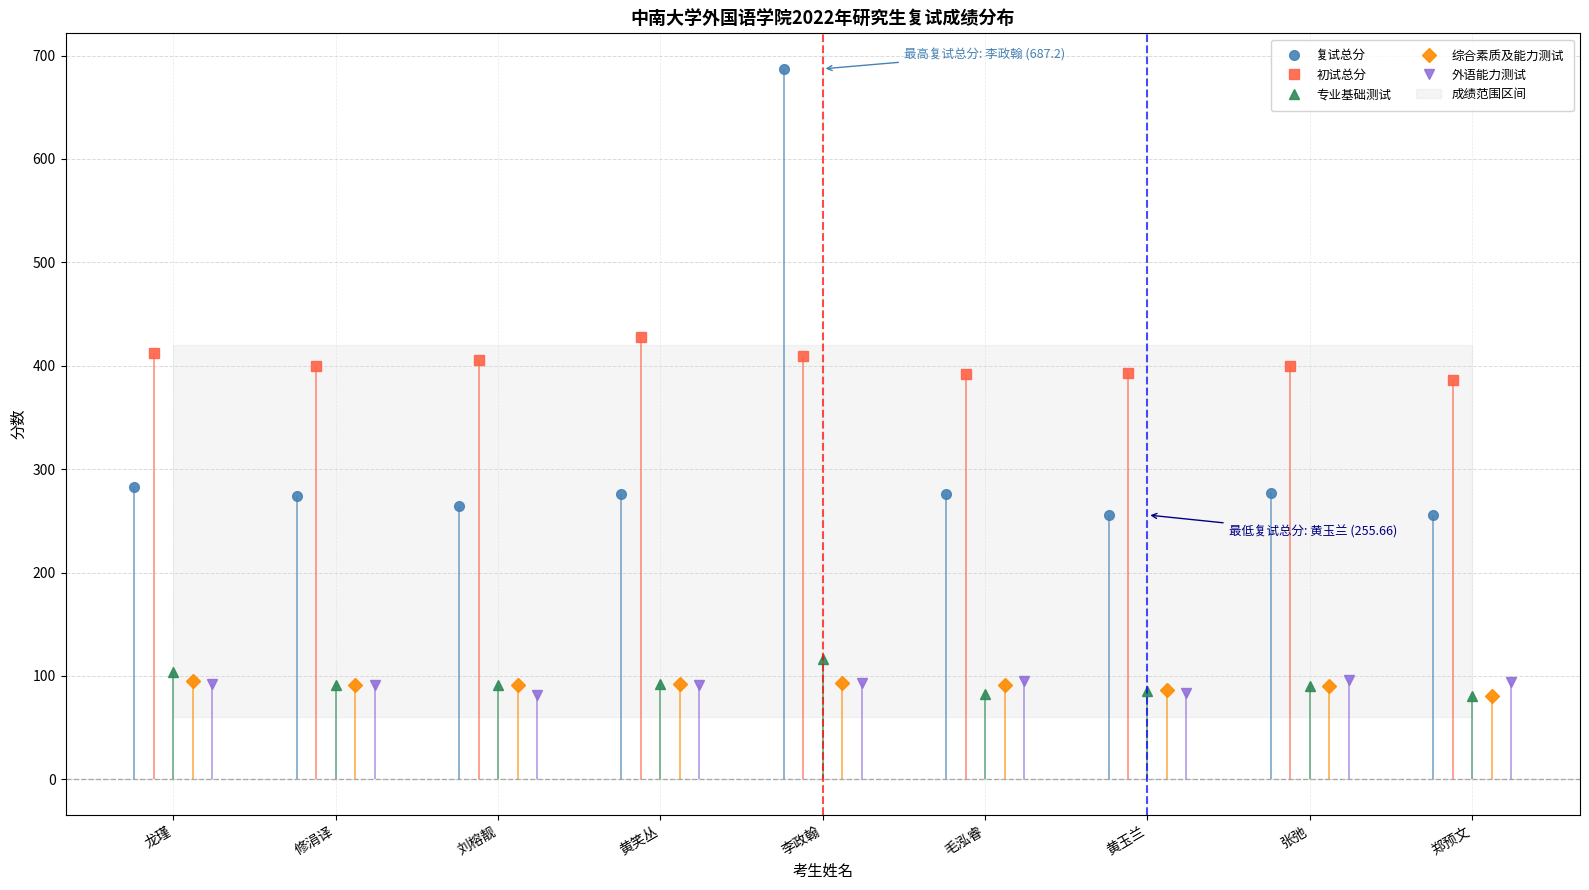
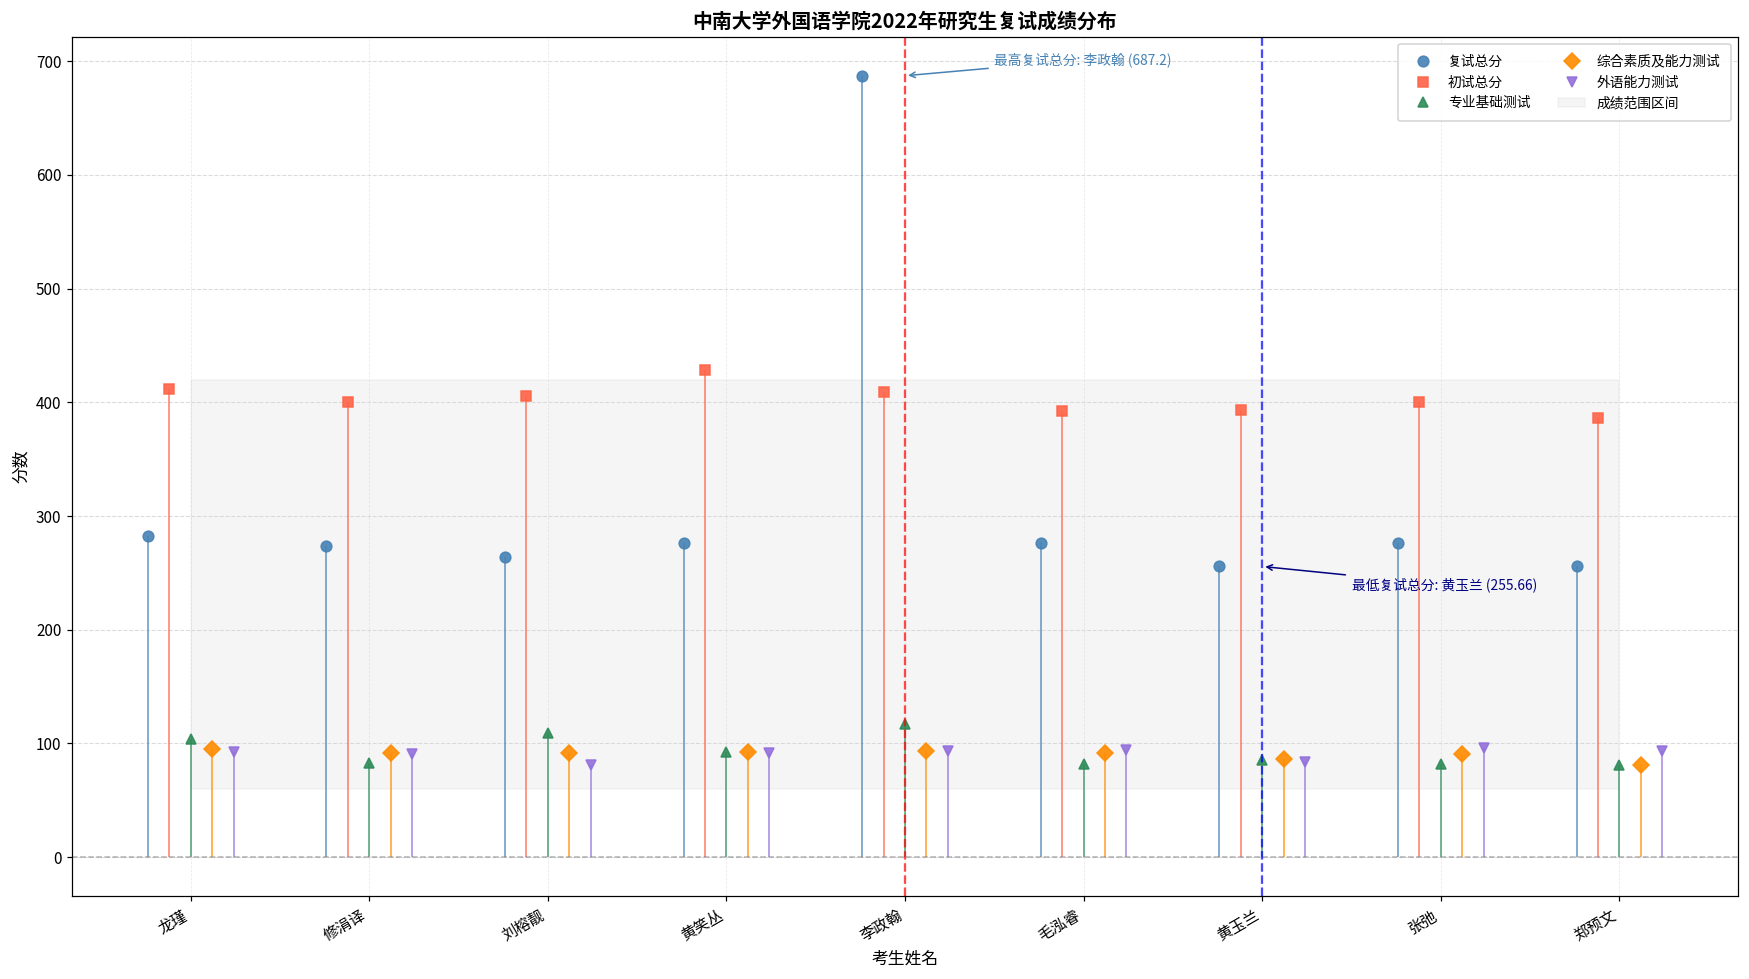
  {
    "专业基础测试": {
      "龙瑾": 104,
-     "修涓译": 91,
-     "刘榕靓": 91,
+     "修涓译": 83,
+     "刘榕靓": 109,
      "黄笑丛": 92,
      "李政翰": 117,
      "毛泓睿": 82,
      "黄玉兰": 86,
-     "张弛": 90,
+     "张弛": 82,
      "郑预文": 81
    },
    "成绩范围区间": {
      "龙瑾": 420,
      "修涓译": 420,
      "刘榕靓": 420,
      "黄笑丛": 420,
      "李政翰": 420,
      "毛泓睿": 420,
      "黄玉兰": 420,
      "张弛": 420,
      "郑预文": 420
    }
  }
